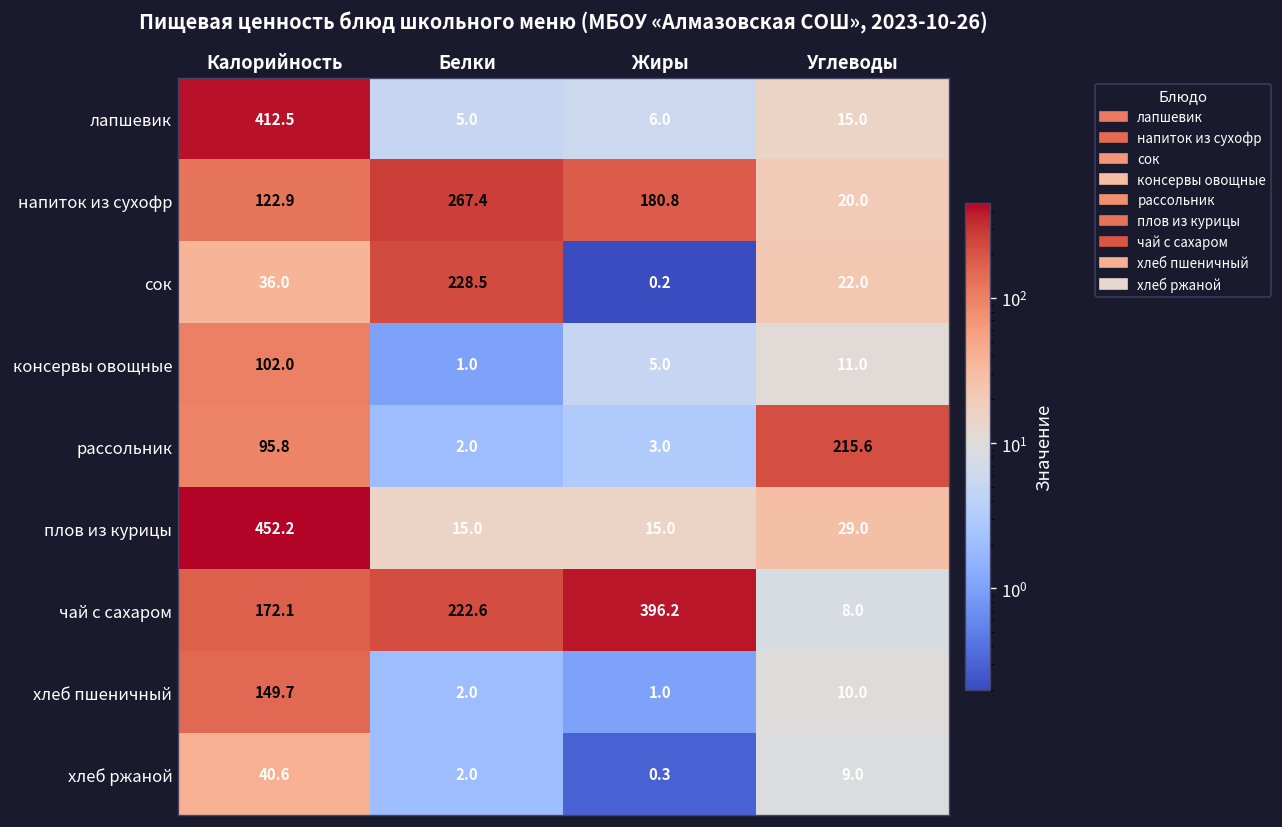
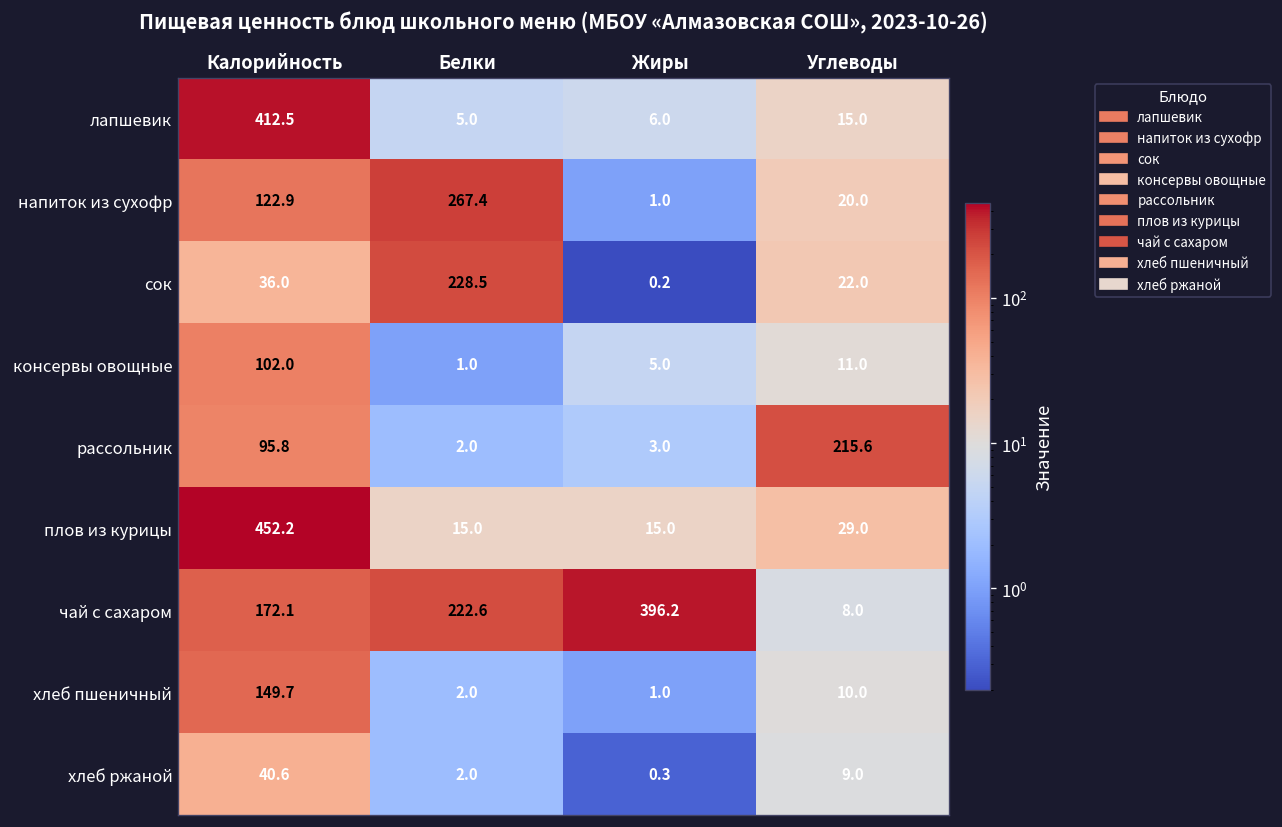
  {
    "лапшевик": {
      "Калорийность": 412.5,
      "Белки": 5.0,
      "Жиры": 6.0,
      "Углеводы": 15.0
    },
    "напиток из сухофр": {
      "Калорийность": 122.9,
      "Белки": 267.4,
-     "Жиры": 180.8,
+     "Жиры": 1.0,
      "Углеводы": 20.0
    },
    "сок": {
      "Калорийность": 36.0,
      "Белки": 228.5,
      "Жиры": 0.2,
      "Углеводы": 22.0
    },
    "консервы овощные": {
      "Калорийность": 102.0,
      "Белки": 1.0,
      "Жиры": 5.0
    },
    "рассольник": {
      "Калорийность": 95.8,
      "Белки": 2.0,
      "Жиры": 3.0,
      "Углеводы": 215.6
    },
    "плов из курицы": {
      "Калорийность": 452.2,
      "Белки": 15.0,
      "Жиры": 15.0,
      "Углеводы": 29.0
    },
    "чай с сахаром": {
      "Калорийность": 172.1,
      "Белки": 222.6,
      "Жиры": 396.2
    },
    "хлеб пшеничный": {
      "Калорийность": 149.7,
      "Белки": 2.0,
      "Жиры": 1.0
    },
    "хлеб ржаной": {
      "Калорийность": 40.6,
      "Белки": 2.0,
      "Жиры": 0.3
    }
  }
